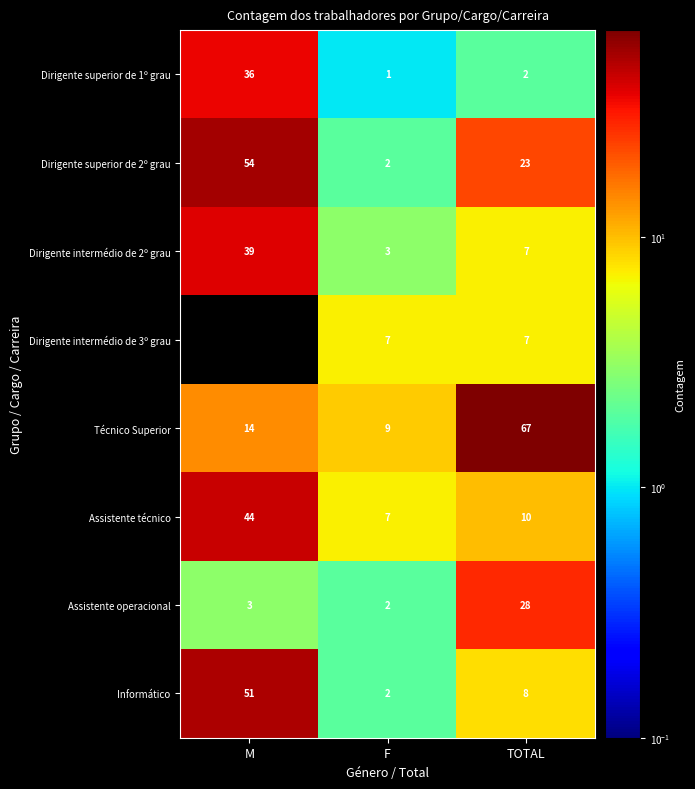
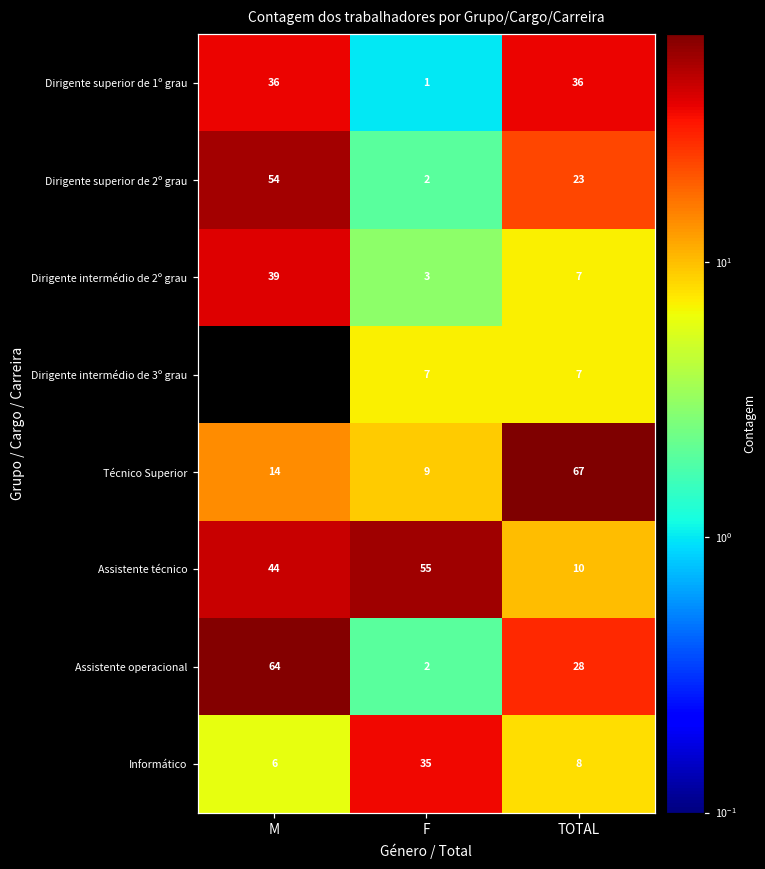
  {
    "Dirigente superior de 1º grau": {
      "M": 36,
      "F": 1,
-     "TOTAL": 2
+     "TOTAL": 36
    },
    "Dirigente superior de 2º grau": {
      "M": 54,
      "F": 2,
      "TOTAL": 23
    },
    "Dirigente intermédio de 2º grau": {
      "M": 39,
      "F": 3,
      "TOTAL": 7
    },
    "Dirigente intermédio de 3º grau": {
      "F": 7,
      "TOTAL": 7
    },
    "Técnico Superior": {
      "M": 14,
      "F": 9,
      "TOTAL": 67
    },
    "Assistente técnico": {
      "M": 44,
-     "F": 7,
+     "F": 55,
      "TOTAL": 10
    },
    "Assistente operacional": {
-     "M": 3,
+     "M": 64,
      "F": 2,
      "TOTAL": 28
    },
    "Informático": {
-     "M": 51,
-     "F": 2,
+     "M": 6,
+     "F": 35,
      "TOTAL": 8
    }
  }
